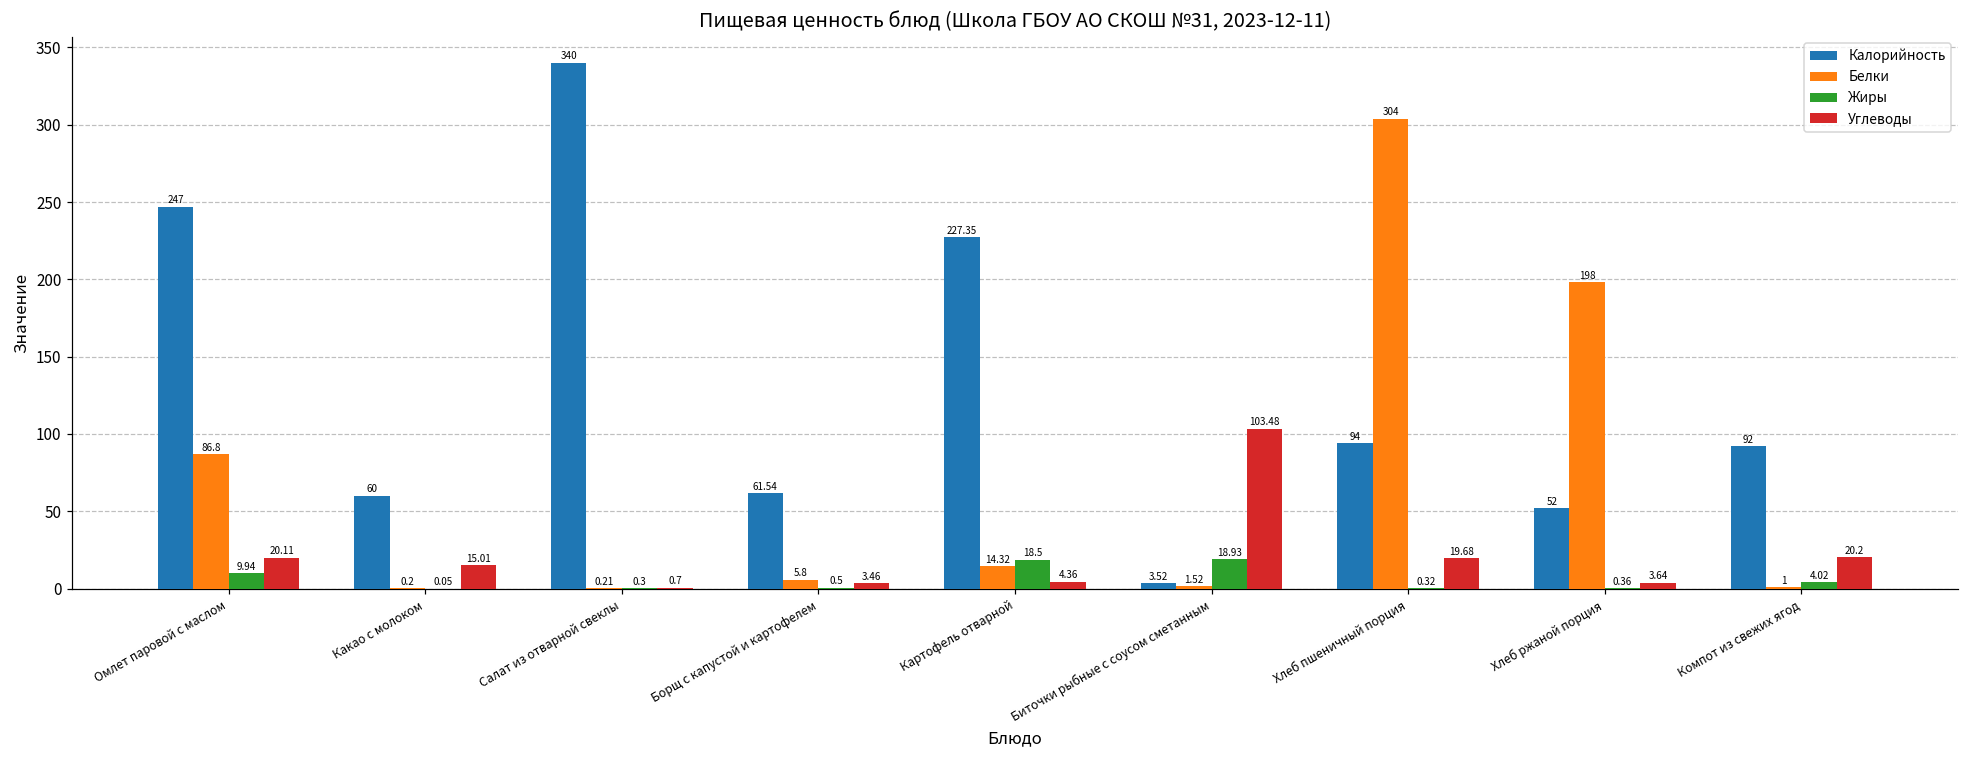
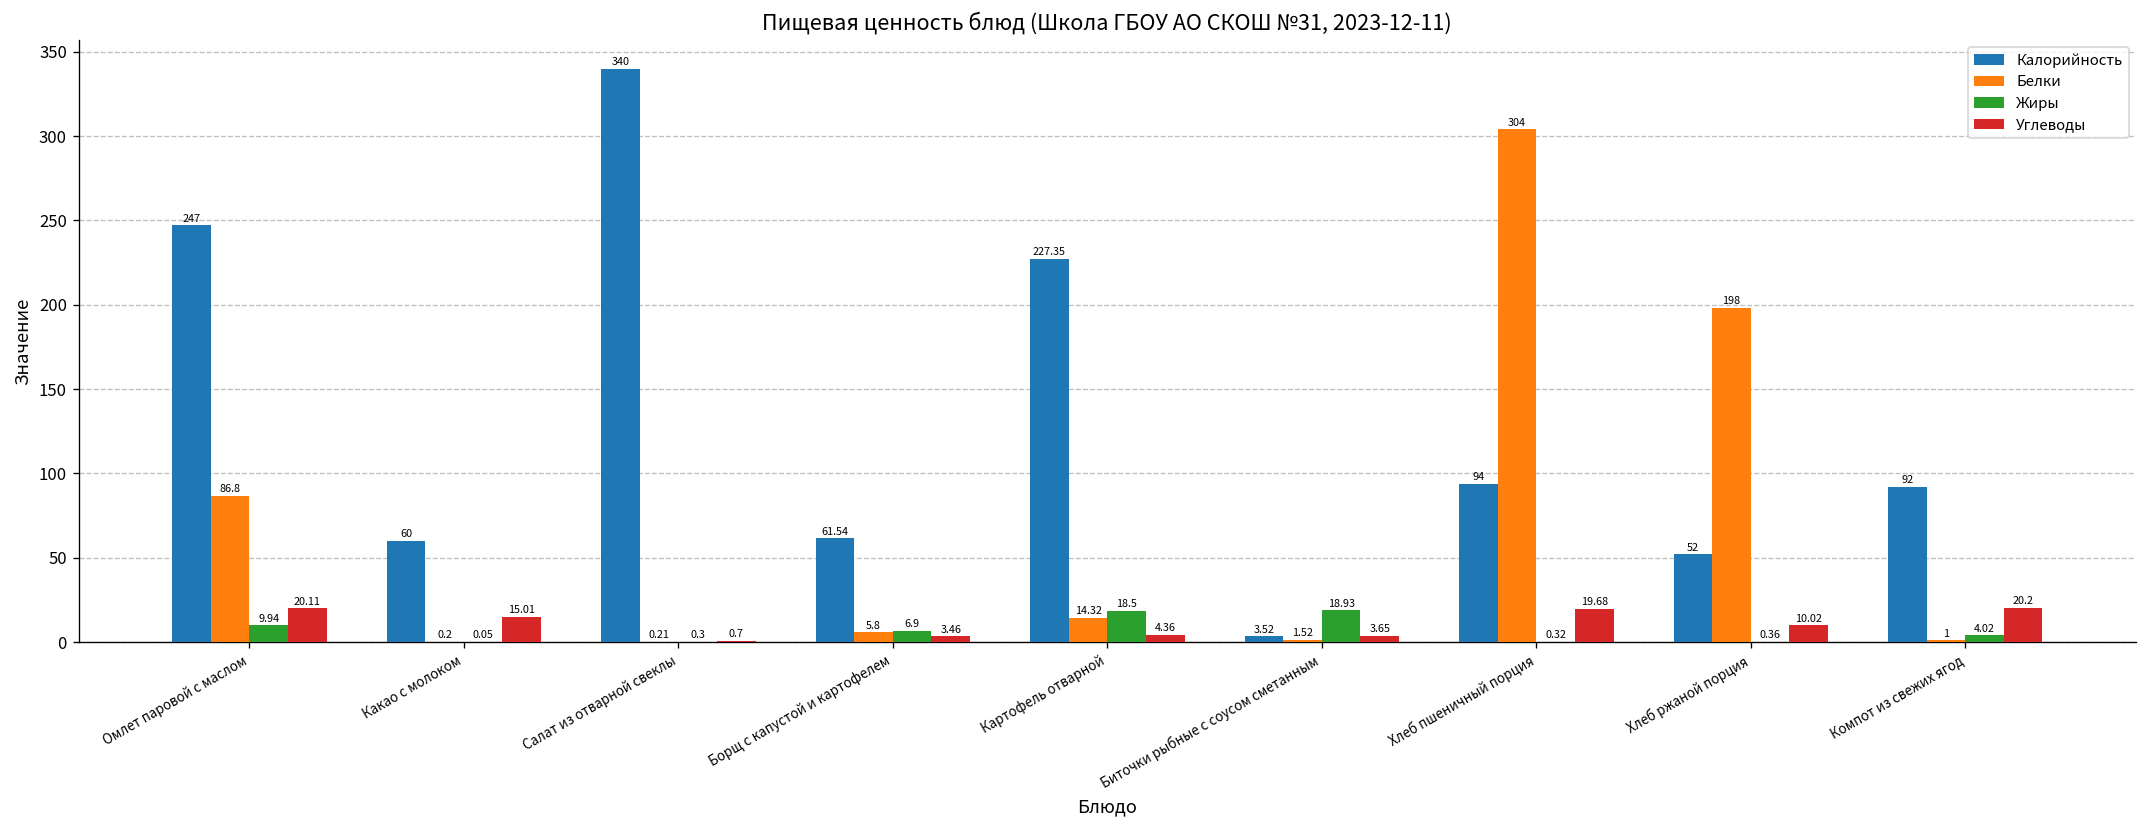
  {
    "Калорийность": {
      "Омлет паровой с маслом": 247,
      "Какао с молоком": 60,
      "Салат из отварной свеклы": 340,
      "Борщ с капустой и картофелем": 61.54,
      "Картофель отварной": 227.35,
      "Биточки рыбные с соусом сметанным": 3.52,
      "Хлеб пшеничный порция": 94,
      "Хлеб ржаной порция": 52,
      "Компот из свежих ягод": 92
    },
    "Белки": {
      "Омлет паровой с маслом": 86.8,
      "Какао с молоком": 0.2,
      "Салат из отварной свеклы": 0.21,
      "Борщ с капустой и картофелем": 5.8,
      "Картофель отварной": 14.32,
      "Биточки рыбные с соусом сметанным": 1.52,
      "Хлеб пшеничный порция": 304,
      "Хлеб ржаной порция": 198,
      "Компот из свежих ягод": 1
    },
    "Жиры": {
      "Омлет паровой с маслом": 9.94,
      "Какао с молоком": 0.05,
      "Салат из отварной свеклы": 0.3,
-     "Борщ с капустой и картофелем": 0.5,
+     "Борщ с капустой и картофелем": 6.9,
      "Картофель отварной": 18.5,
      "Биточки рыбные с соусом сметанным": 18.93,
      "Хлеб пшеничный порция": 0.32,
      "Хлеб ржаной порция": 0.36,
      "Компот из свежих ягод": 4.02
    },
    "Углеводы": {
      "Омлет паровой с маслом": 20.11,
      "Какао с молоком": 15.01,
      "Салат из отварной свеклы": 0.7,
      "Борщ с капустой и картофелем": 3.46,
      "Картофель отварной": 4.36,
-     "Биточки рыбные с соусом сметанным": 103.48,
+     "Биточки рыбные с соусом сметанным": 3.65,
      "Хлеб пшеничный порция": 19.68,
-     "Хлеб ржаной порция": 3.64,
+     "Хлеб ржаной порция": 10.02,
      "Компот из свежих ягод": 20.2
    }
  }
